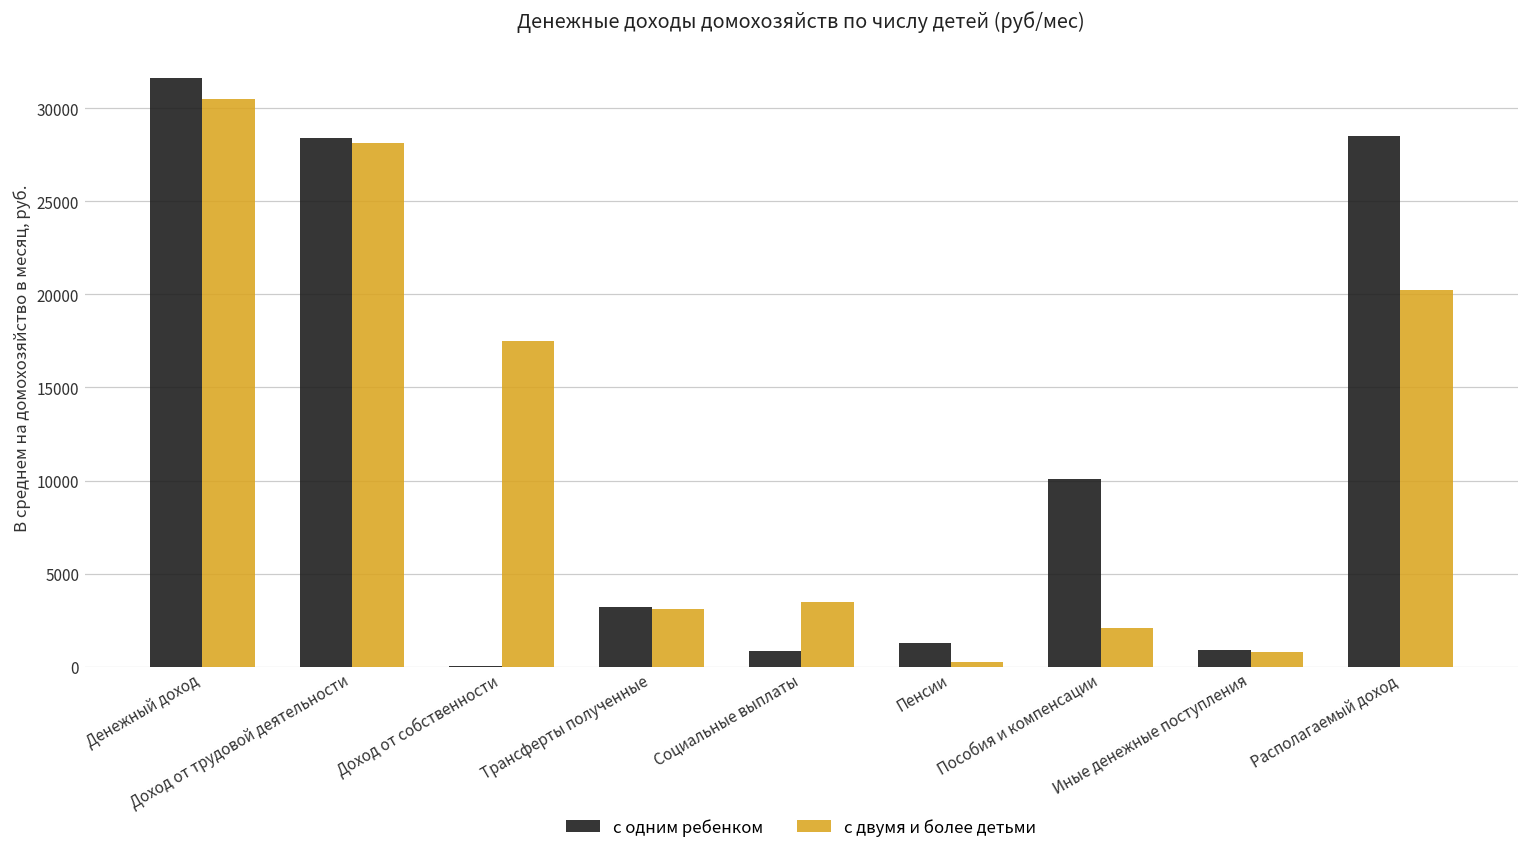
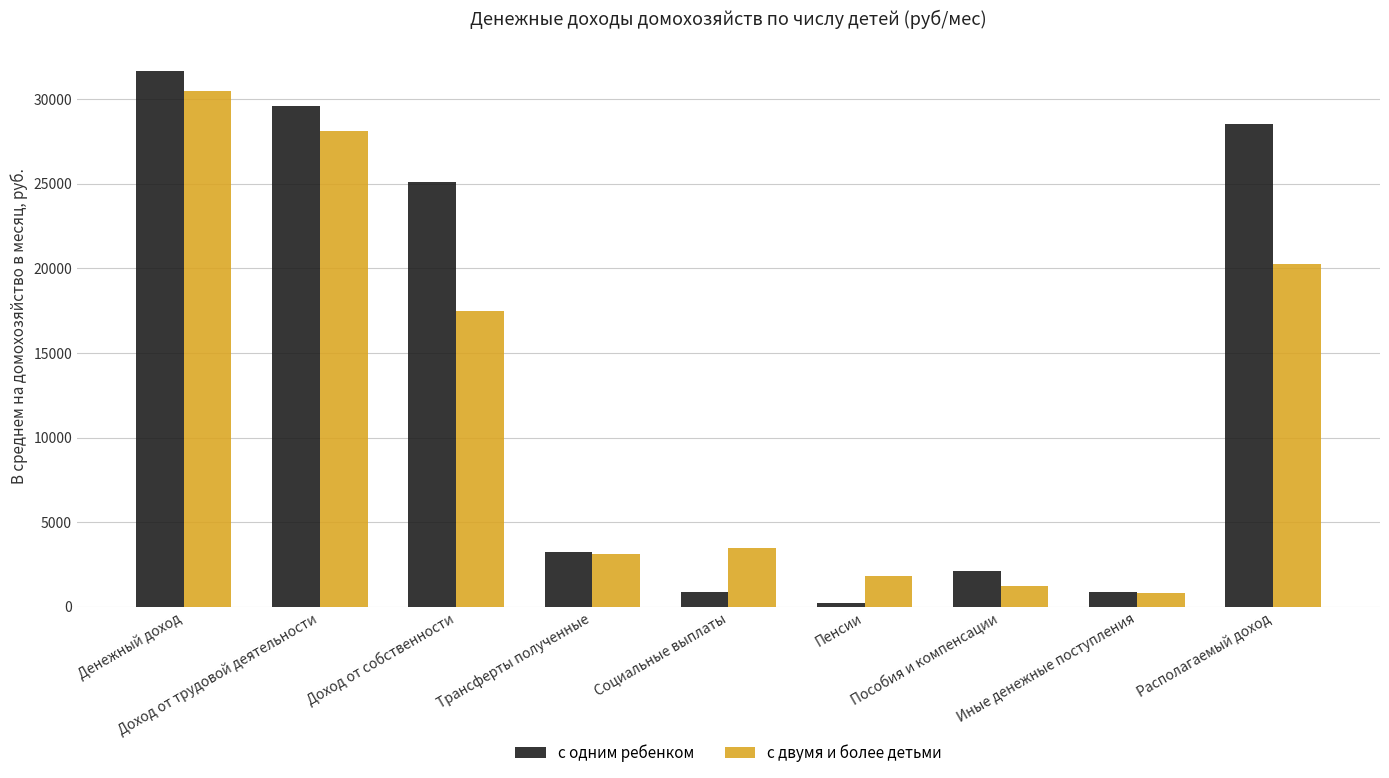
  {
    "с одним ребенком": {
      "Денежный доход": 31600,
-     "Доход от трудовой деятельности": 28400,
-     "Доход от собственности": 0,
+     "Доход от трудовой деятельности": 29600,
+     "Доход от собственности": 25100,
      "Трансферты полученные": 3200,
      "Социальные выплаты": 900,
-     "Пенсии": 1300,
-     "Пособия и компенсации": 10100,
+     "Пенсии": 200,
+     "Пособия и компенсации": 2100,
      "Иные денежные поступления": 900,
      "Располагаемый доход": 28500
    },
    "с двумя и более детьми": {
      "Денежный доход": 30500,
      "Доход от трудовой деятельности": 28100,
      "Доход от собственности": 17500,
      "Трансферты полученные": 3100,
      "Социальные выплаты": 3500,
-     "Пенсии": 200,
-     "Пособия и компенсации": 2100,
+     "Пенсии": 1800,
+     "Пособия и компенсации": 1200,
      "Иные денежные поступления": 800,
      "Располагаемый доход": 20300
    }
  }
